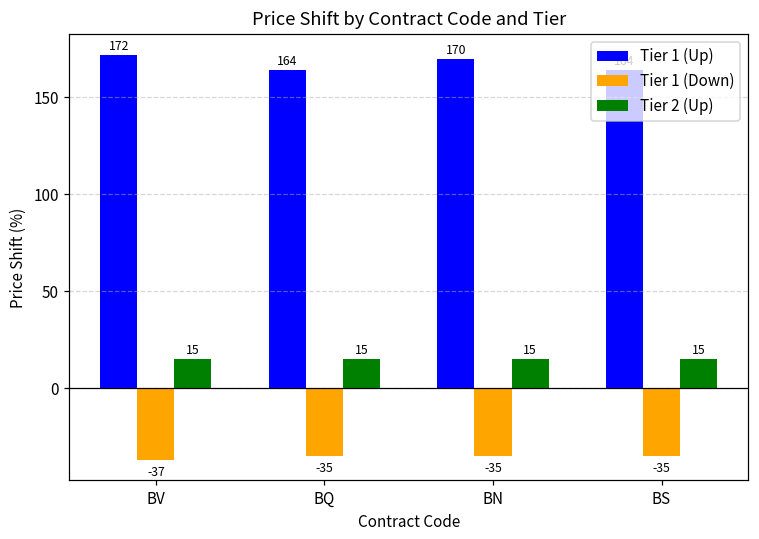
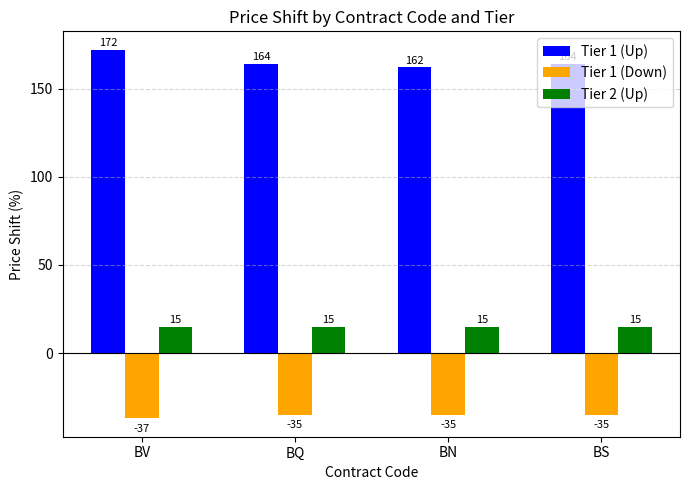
  {
    "Tier 1 (Up)": {
      "BV": 172,
      "BQ": 164,
-     "BN": 170
+     "BN": 162
    },
    "Tier 1 (Down)": {
      "BV": -37,
      "BQ": -35,
      "BN": -35,
      "BS": -35
    },
    "Tier 2 (Up)": {
      "BV": 15,
      "BQ": 15,
      "BN": 15,
      "BS": 15
    }
  }
